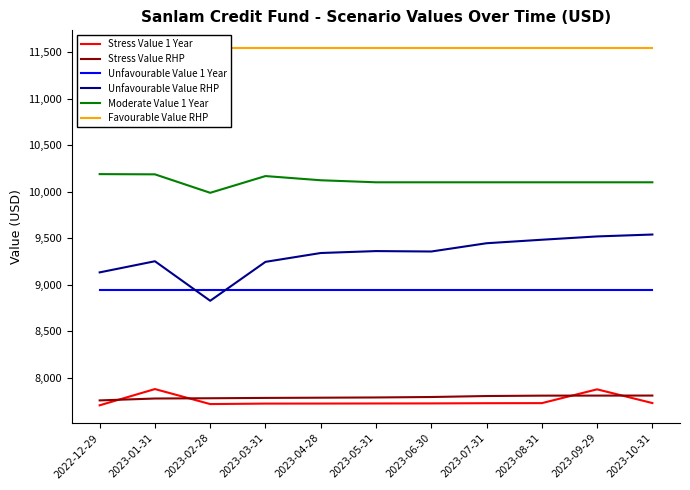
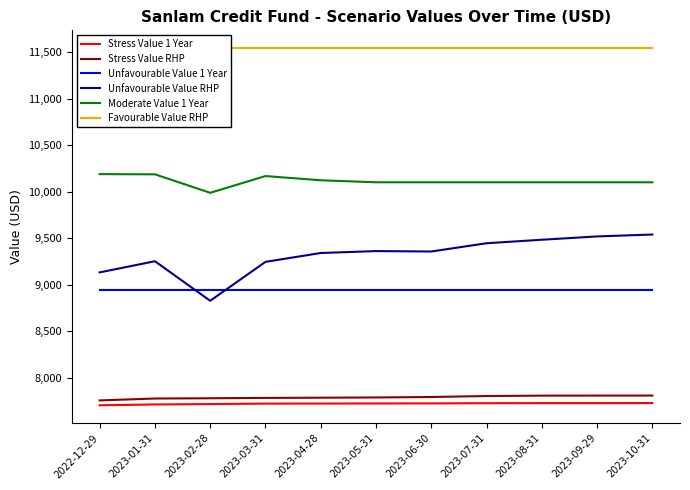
  {
    "Stress Value 1 Year": {
      "2022-12-29": "7,700",
-     "2023-01-31": "7,900",
+     "2023-01-31": "7,700",
      "2023-02-28": "7,700",
      "2023-03-31": "7,700",
      "2023-04-28": "7,700",
      "2023-05-31": "7,700",
      "2023-06-30": "7,700",
      "2023-07-31": "7,700",
      "2023-08-31": "7,700",
-     "2023-09-29": "7,900",
+     "2023-09-29": "7,700",
      "2023-10-31": "7,700"
    },
    "Stress Value RHP": {
      "2022-12-29": "7,800",
      "2023-01-31": "7,800",
      "2023-02-28": "7,800",
      "2023-03-31": "7,800",
      "2023-04-28": "7,800",
      "2023-05-31": "7,800",
      "2023-06-30": "7,800",
      "2023-07-31": "7,800",
      "2023-08-31": "7,800",
      "2023-09-29": "7,800",
      "2023-10-31": "7,800"
    },
    "Unfavourable Value 1 Year": {
      "2022-12-29": "8,900",
      "2023-01-31": "8,900",
      "2023-02-28": "8,900",
      "2023-03-31": "8,900",
      "2023-04-28": "8,900",
      "2023-05-31": "8,900",
      "2023-06-30": "8,900",
      "2023-07-31": "8,900",
      "2023-08-31": "8,900",
      "2023-09-29": "8,900",
      "2023-10-31": "8,900"
    },
    "Unfavourable Value RHP": {
      "2022-12-29": "9,100",
      "2023-01-31": "9,300",
      "2023-02-28": "8,800",
      "2023-03-31": "9,200",
      "2023-04-28": "9,300",
      "2023-05-31": "9,400",
      "2023-06-30": "9,400",
      "2023-07-31": "9,400",
      "2023-08-31": "9,500",
      "2023-09-29": "9,500",
      "2023-10-31": "9,500"
    },
    "Moderate Value 1 Year": {
      "2022-12-29": "10,200",
      "2023-01-31": "10,200",
      "2023-02-28": "10,000",
      "2023-03-31": "10,200",
      "2023-04-28": "10,100",
      "2023-05-31": "10,100",
      "2023-06-30": "10,100",
      "2023-07-31": "10,100",
      "2023-08-31": "10,100",
      "2023-09-29": "10,100",
      "2023-10-31": "10,100"
    },
    "Favourable Value RHP": {
      "2023-03-31": "11,500",
      "2023-04-28": "11,500",
      "2023-05-31": "11,500",
      "2023-06-30": "11,500",
      "2023-07-31": "11,500",
      "2023-08-31": "11,500",
      "2023-09-29": "11,500",
      "2023-10-31": "11,500"
    }
  }
